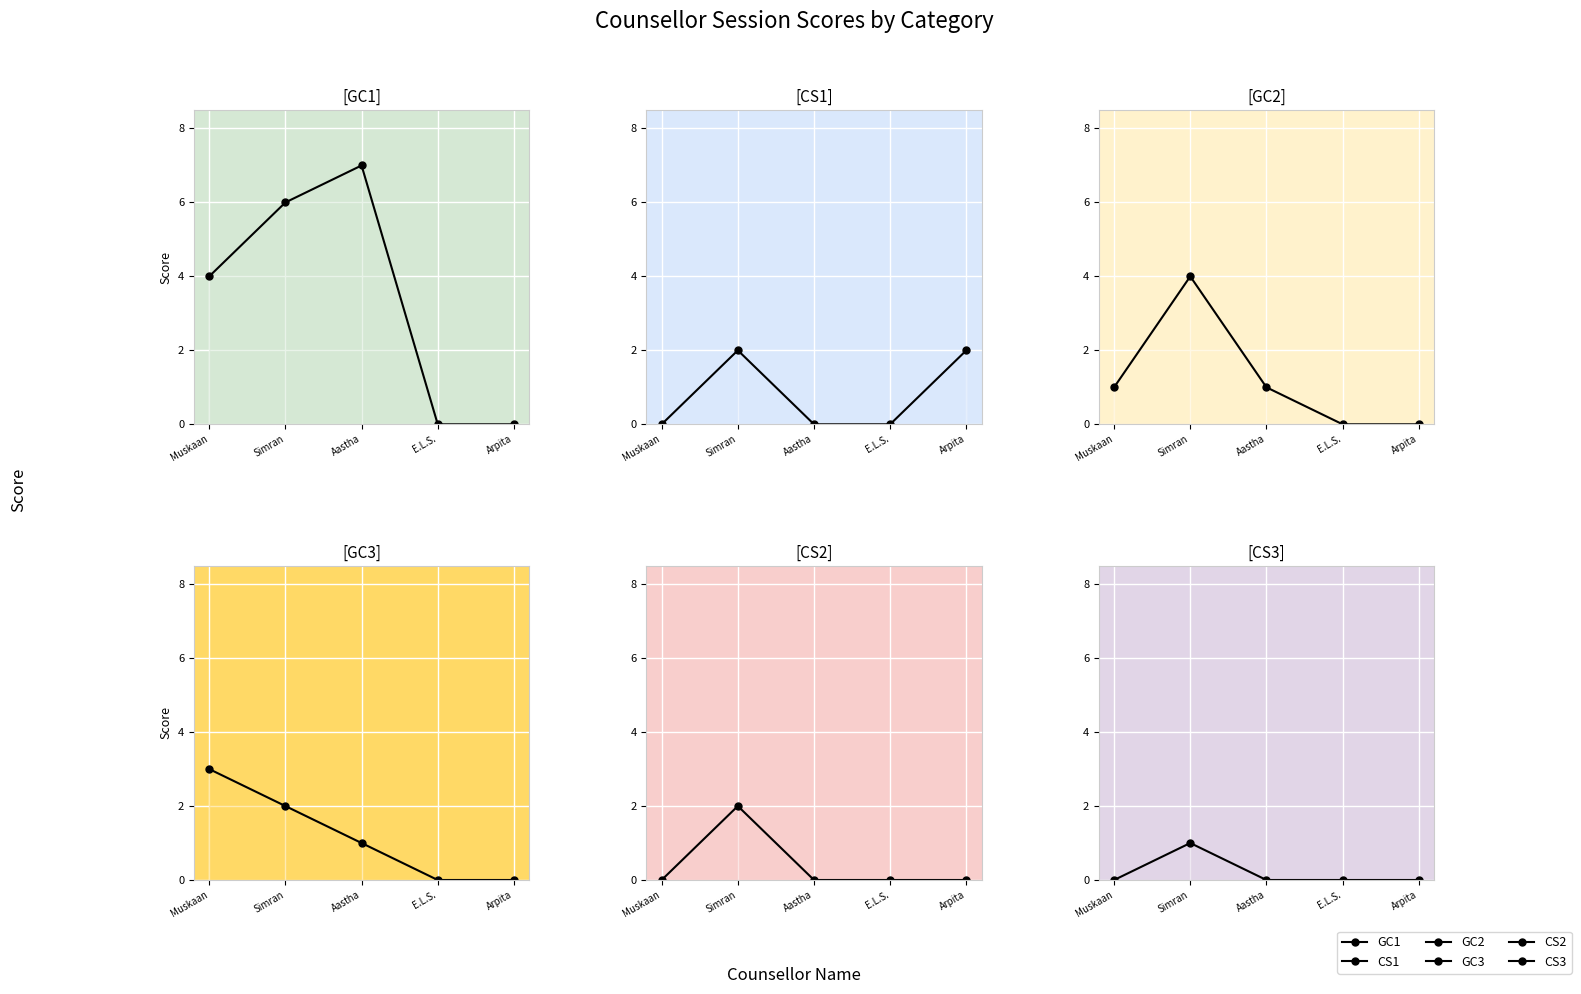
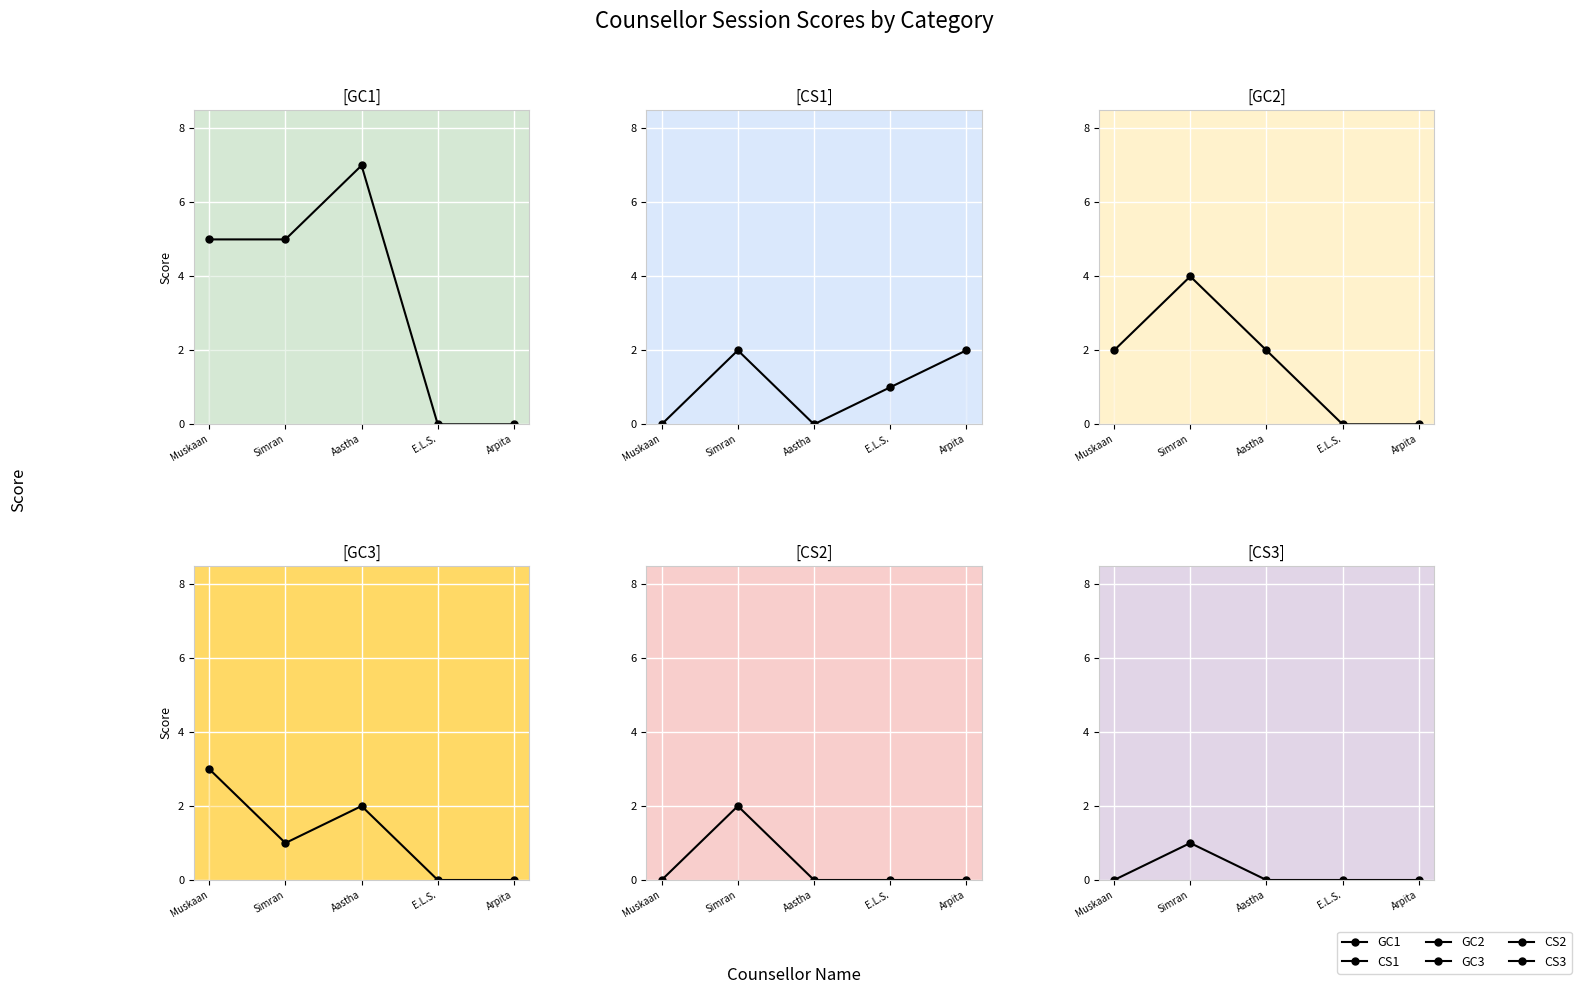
  {
    "[GC1]": {
-     "Muskaan": 4,
-     "Simran": 6,
+     "Muskaan": 5,
+     "Simran": 5,
      "Aastha": 7,
      "E.L.S.": 0,
      "Arpita": 0
    },
    "[CS1]": {
      "Muskaan": 0,
      "Simran": 2,
      "Aastha": 0,
-     "E.L.S.": 0,
+     "E.L.S.": 1,
      "Arpita": 2
    },
    "[GC2]": {
-     "Muskaan": 1,
+     "Muskaan": 2,
      "Simran": 4,
-     "Aastha": 1,
+     "Aastha": 2,
      "E.L.S.": 0,
      "Arpita": 0
    },
    "[GC3]": {
      "Muskaan": 3,
-     "Simran": 2,
-     "Aastha": 1,
+     "Simran": 1,
+     "Aastha": 2,
      "E.L.S.": 0,
      "Arpita": 0
    },
    "[CS2]": {
      "Muskaan": 0.0,
      "Simran": 2.0,
      "Aastha": 0.0,
      "E.L.S.": 0.0,
      "Arpita": 0.0
    },
    "[CS3]": {
      "Muskaan": 0.0,
      "Simran": 1.0,
      "Aastha": 0.0,
      "E.L.S.": 0.0,
      "Arpita": 0.0
    }
  }
